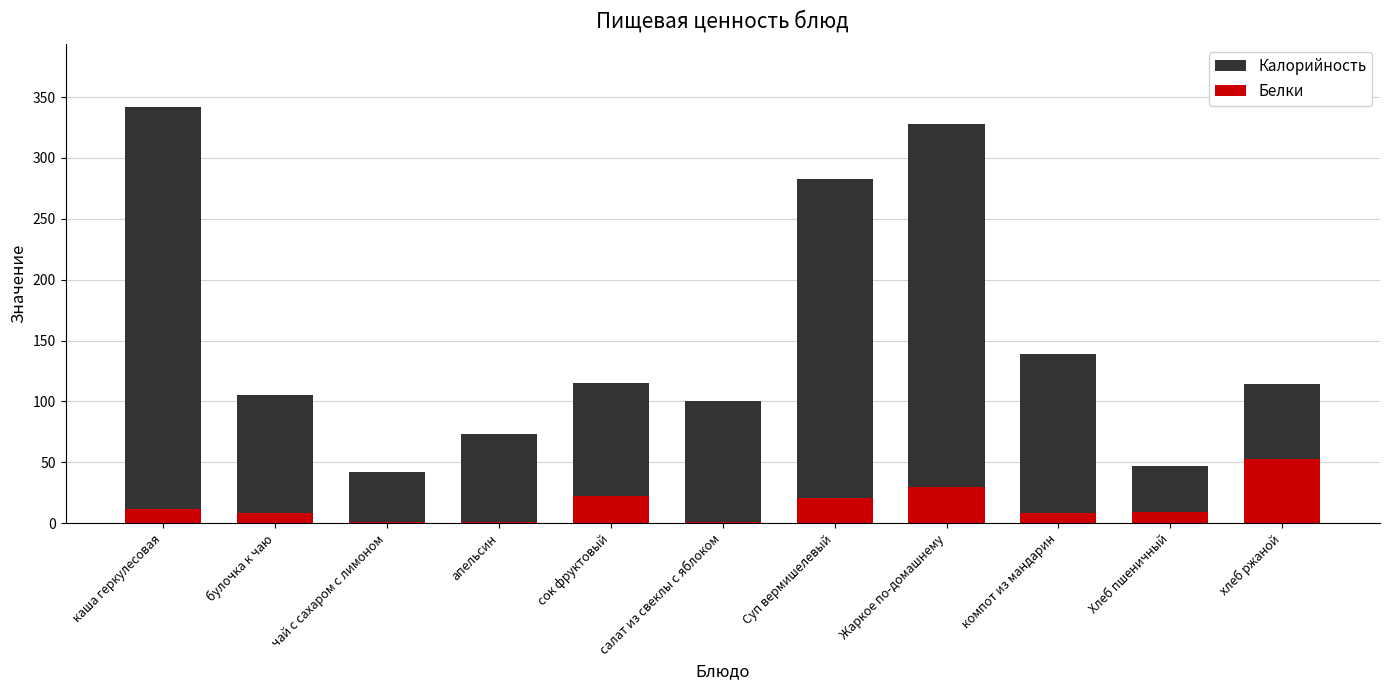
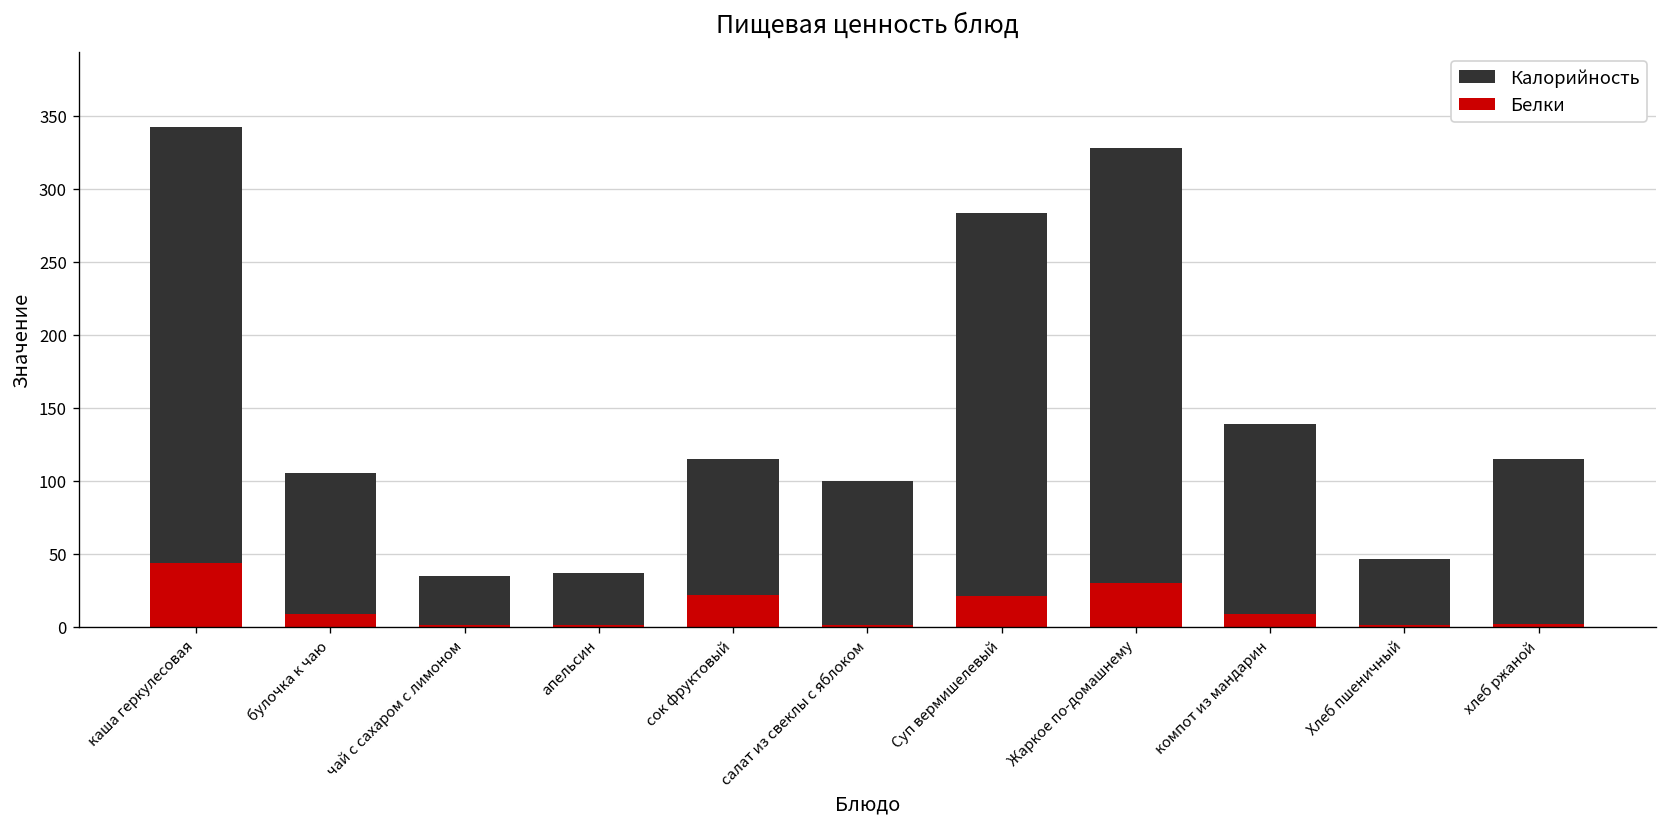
  {
    "Калорийность": {
      "каша геркулесовая": 342,
      "булочка к чаю": 105,
-     "чай с сахаром с лимоном": 42,
-     "апельсин": 73,
+     "чай с сахаром с лимоном": 35,
+     "апельсин": 37,
      "сок фруктовый": 115,
      "салат из свеклы с яблоком": 100,
      "Суп вермишелевый": 283,
      "Жаркое по-домашнему": 328,
      "компот из мандарин": 139,
      "Хлеб пшеничный": 47,
      "хлеб ржаной": 115
    },
    "Белки": {
-     "каша геркулесовая": 11,
-     "Хлеб пшеничный": 9,
-     "хлеб ржаной": 53
+     "каша геркулесовая": 44,
+     "Хлеб пшеничный": 2,
+     "хлеб ржаной": 2
    }
  }
